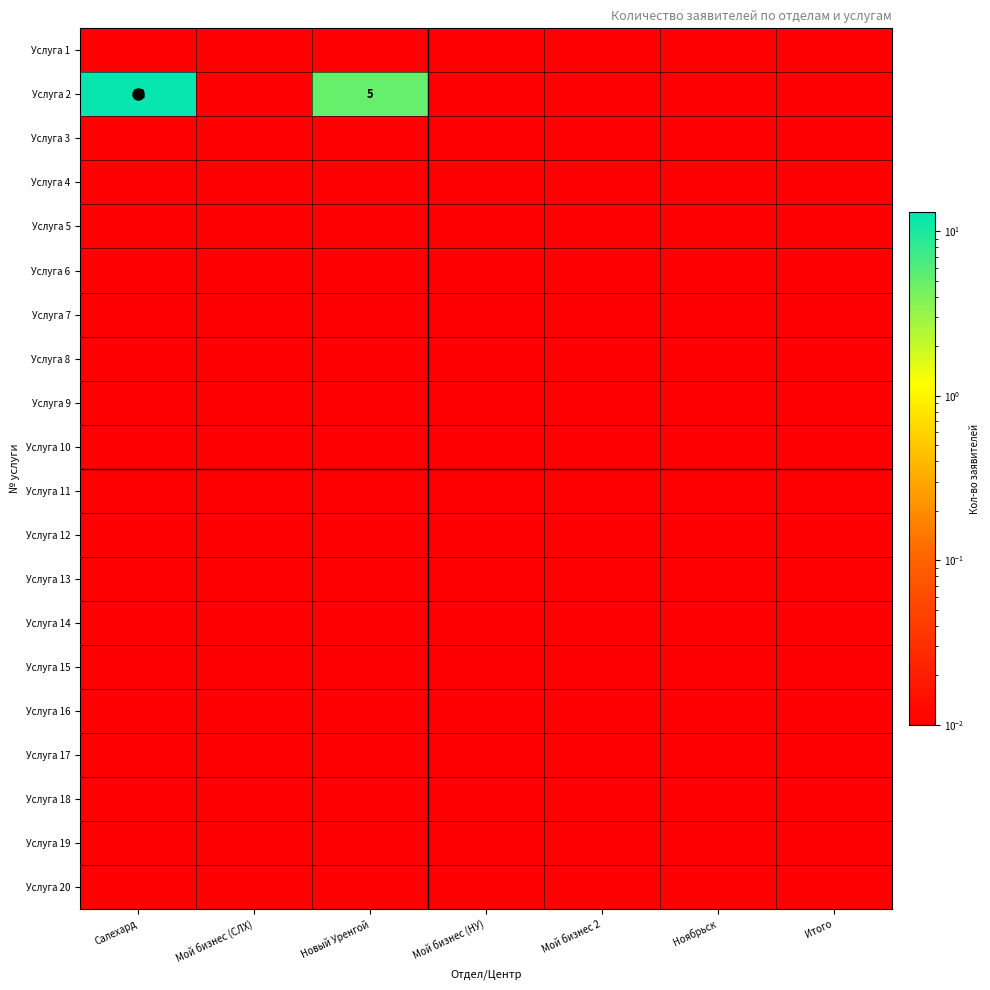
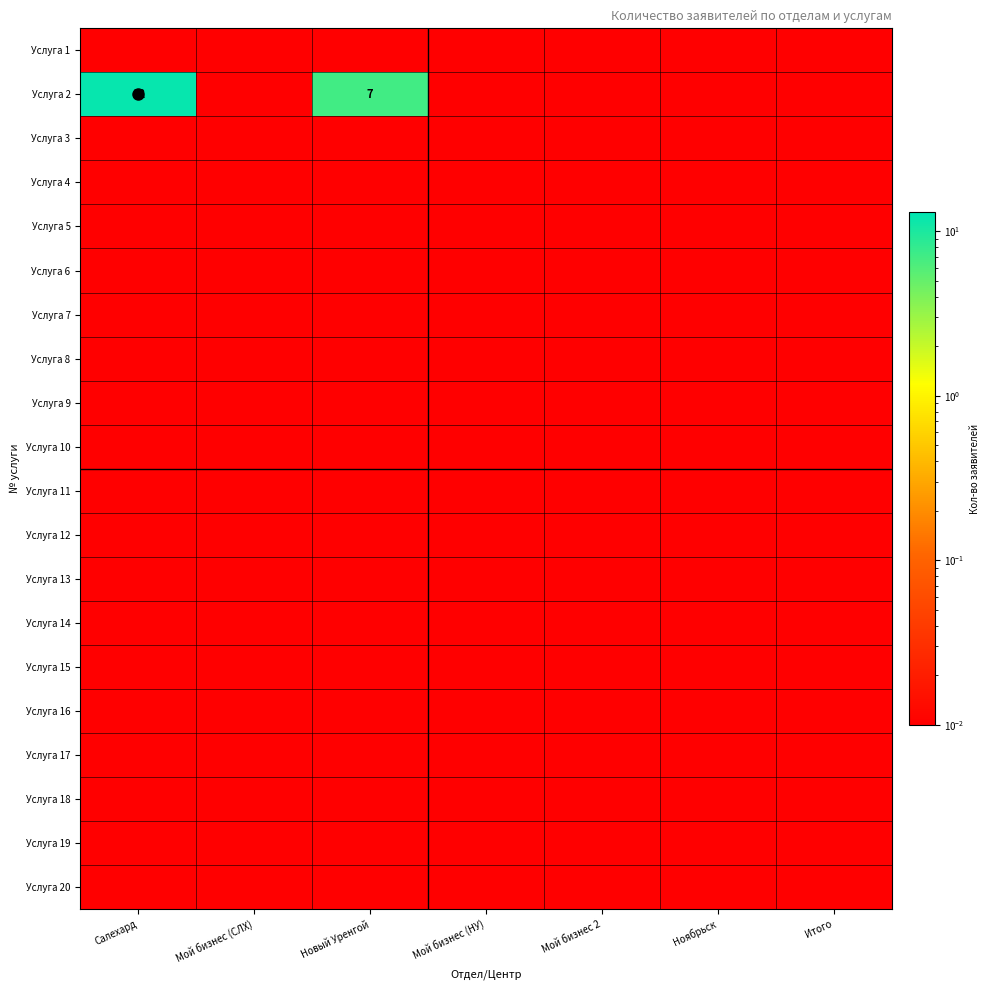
  {
    "Услуга 2": {
-     "Новый Уренгой": 5
+     "Новый Уренгой": 7
    }
  }
